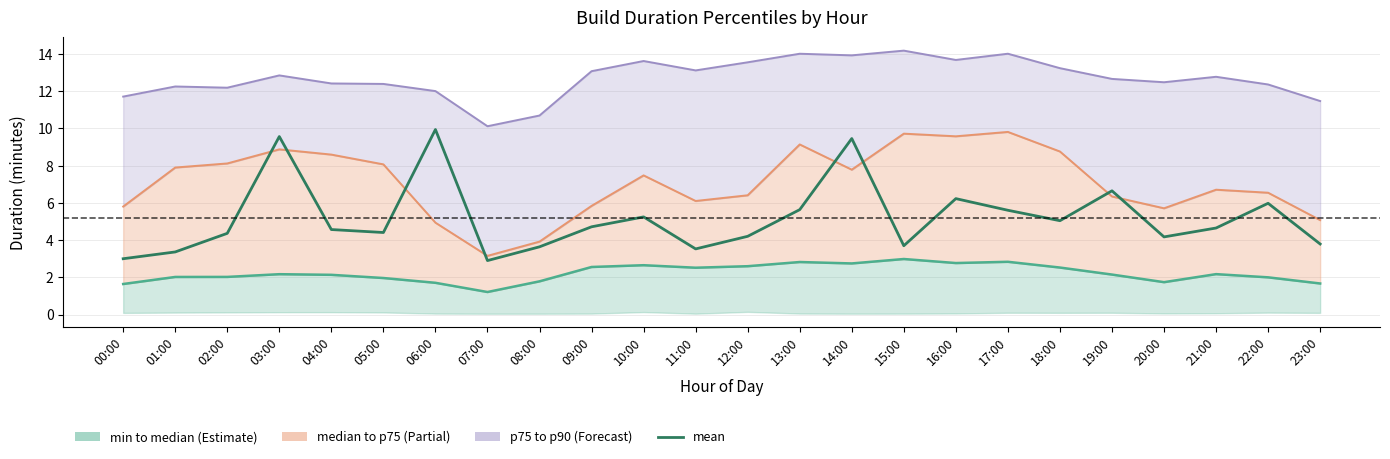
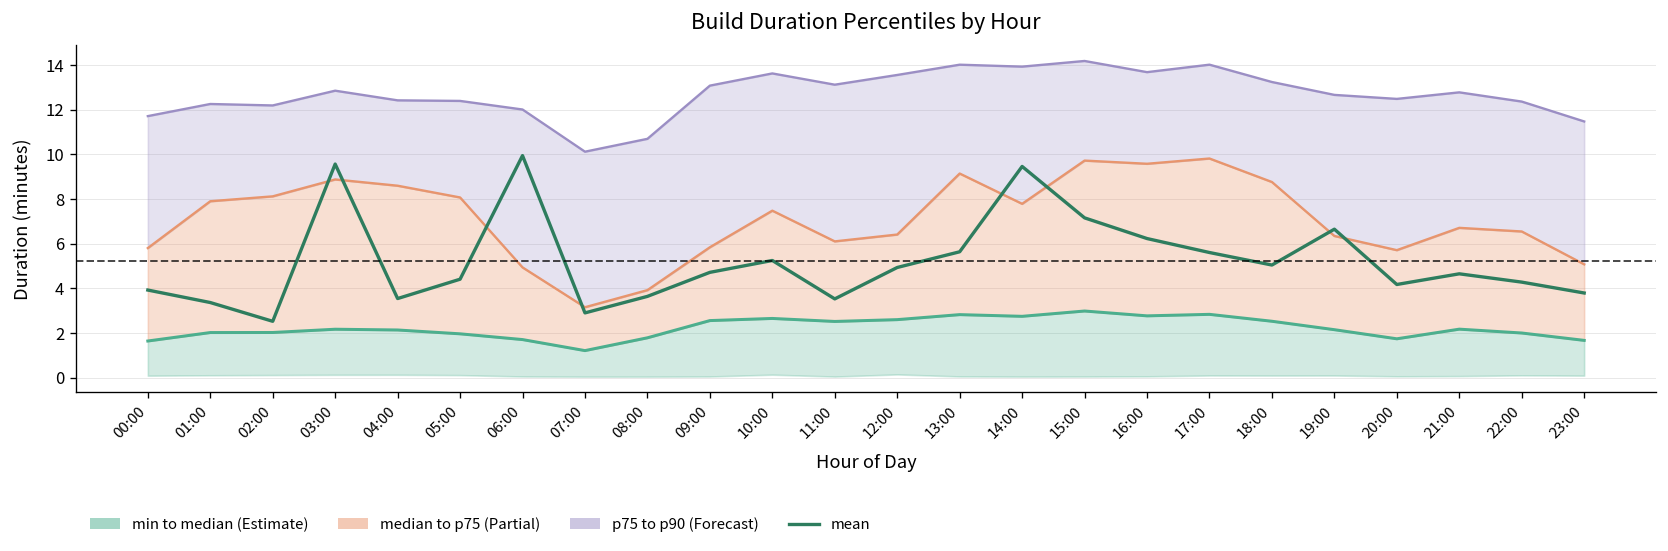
  {
    "mean": {
-     "00:00": 3.0,
+     "00:00": 3.9,
      "01:00": 3.4,
-     "02:00": 4.4,
+     "02:00": 2.5,
      "03:00": 9.6,
-     "04:00": 4.6,
+     "04:00": 3.5,
      "05:00": 4.4,
      "06:00": 9.9,
      "07:00": 2.9,
      "08:00": 3.6,
      "09:00": 4.7,
      "10:00": 5.2,
      "11:00": 3.5,
-     "12:00": 4.2,
+     "12:00": 4.9,
      "13:00": 5.6,
      "14:00": 9.5,
-     "15:00": 3.7,
+     "15:00": 7.2,
      "16:00": 6.2,
      "17:00": 5.6,
      "18:00": 5.0,
      "19:00": 6.6,
      "20:00": 4.2,
      "21:00": 4.6,
-     "22:00": 6.0,
+     "22:00": 4.3,
      "23:00": 3.8
    }
  }
